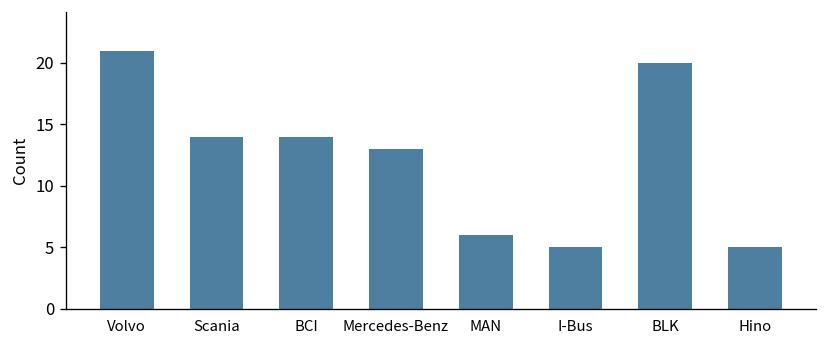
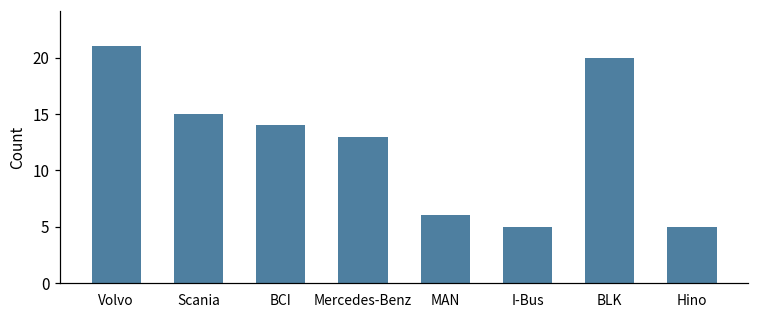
  {
    "Volvo": 21,
-   "Scania": 14,
+   "Scania": 15,
    "BCI": 14,
    "Mercedes-Benz": 13,
    "MAN": 6,
    "I-Bus": 5,
    "BLK": 20,
    "Hino": 5
  }
